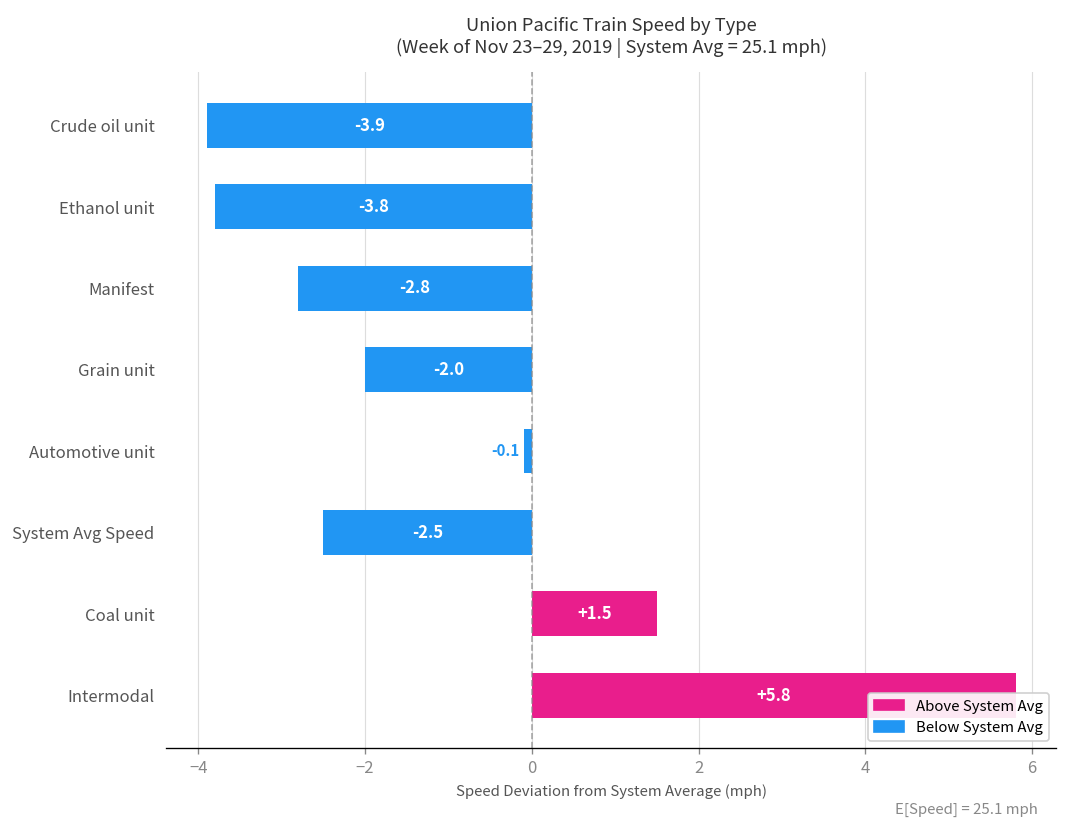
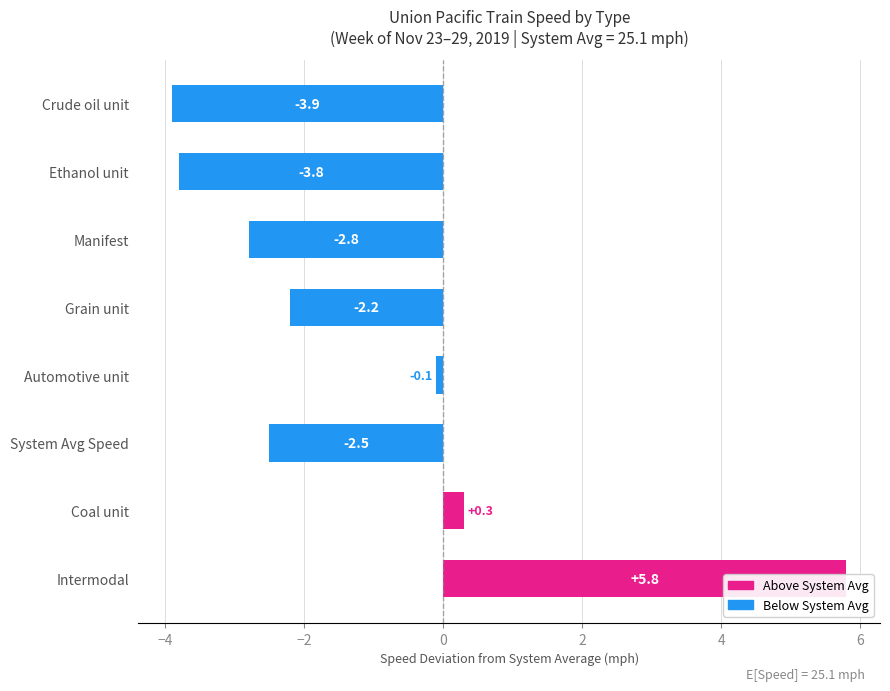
  {
    "Crude oil unit": "-3.9",
    "Ethanol unit": "-3.8",
    "Manifest": "-2.8",
-   "Grain unit": "-2.0",
+   "Grain unit": "-2.2",
    "Automotive unit": "-0.1",
    "System Avg Speed": "-2.5",
-   "Coal unit": "+1.5"
+   "Coal unit": "+0.3"
  }
